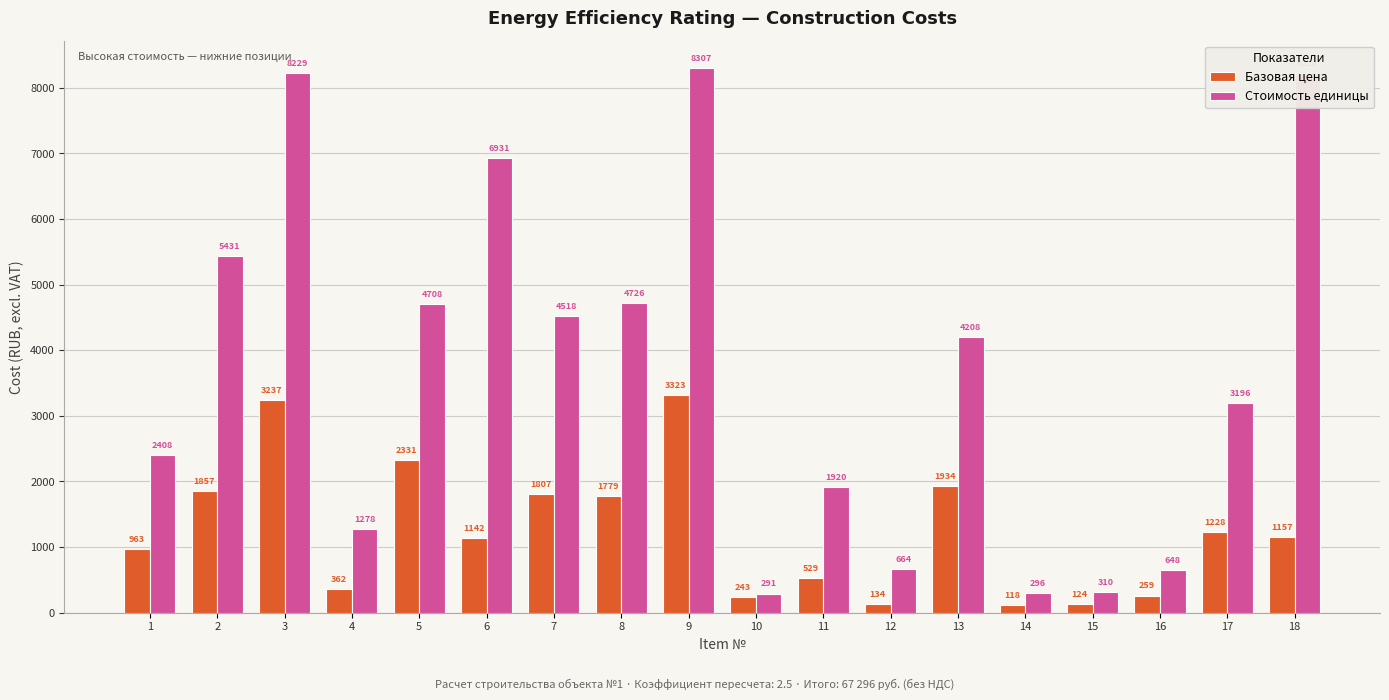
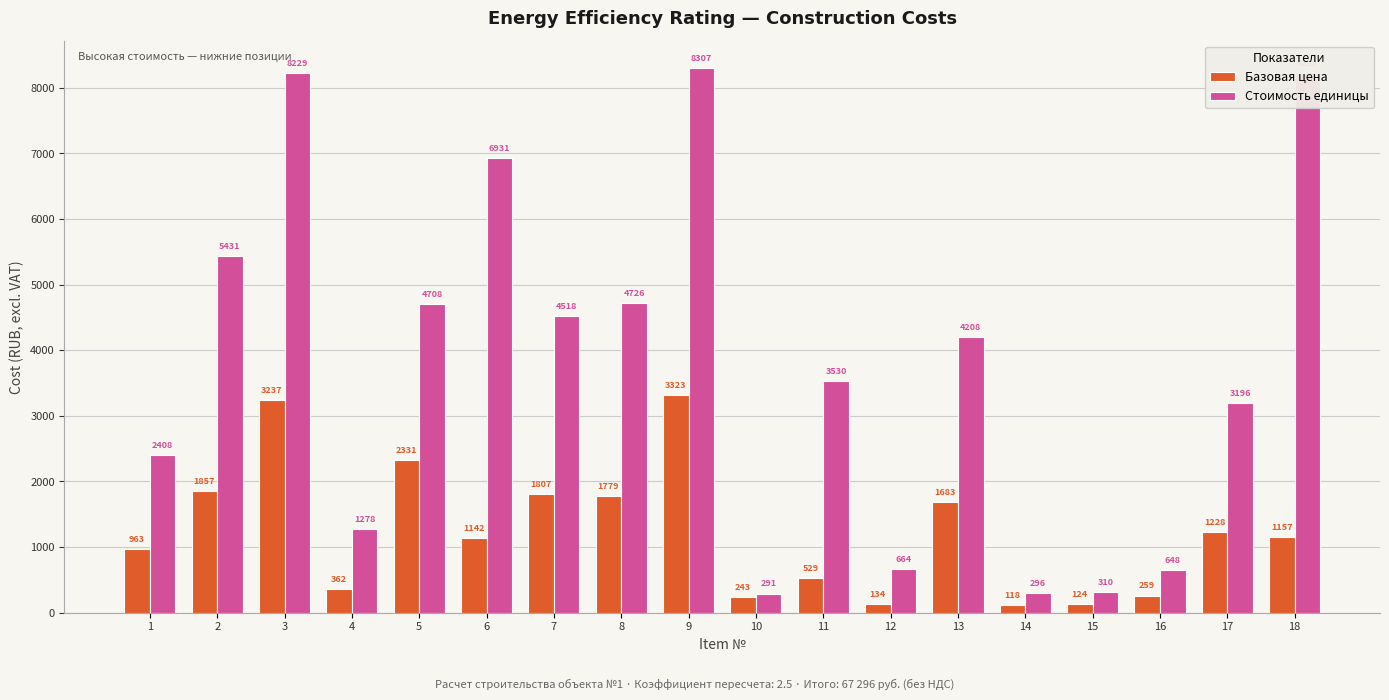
  {
    "Базовая цена": {
      "1": 963,
      "2": 1857,
      "3": 3237,
      "4": 362,
      "5": 2331,
      "6": 1142,
      "7": 1807,
      "8": 1779,
      "9": 3323,
      "10": 243,
      "11": 529,
      "12": 134,
-     "13": 1934,
+     "13": 1683,
      "14": 118,
      "15": 124,
      "16": 259,
      "17": 1228,
      "18": 1157
    },
    "Стоимость единицы": {
      "1": 2408,
      "2": 5431,
      "3": 8229,
      "4": 1278,
      "5": 4708,
      "6": 6931,
      "7": 4518,
      "8": 4726,
      "9": 8307,
      "10": 291,
-     "11": 1920,
+     "11": 3530,
      "12": 664,
      "13": 4208,
      "14": 296,
      "15": 310,
      "16": 648,
      "17": 3196
    }
  }
